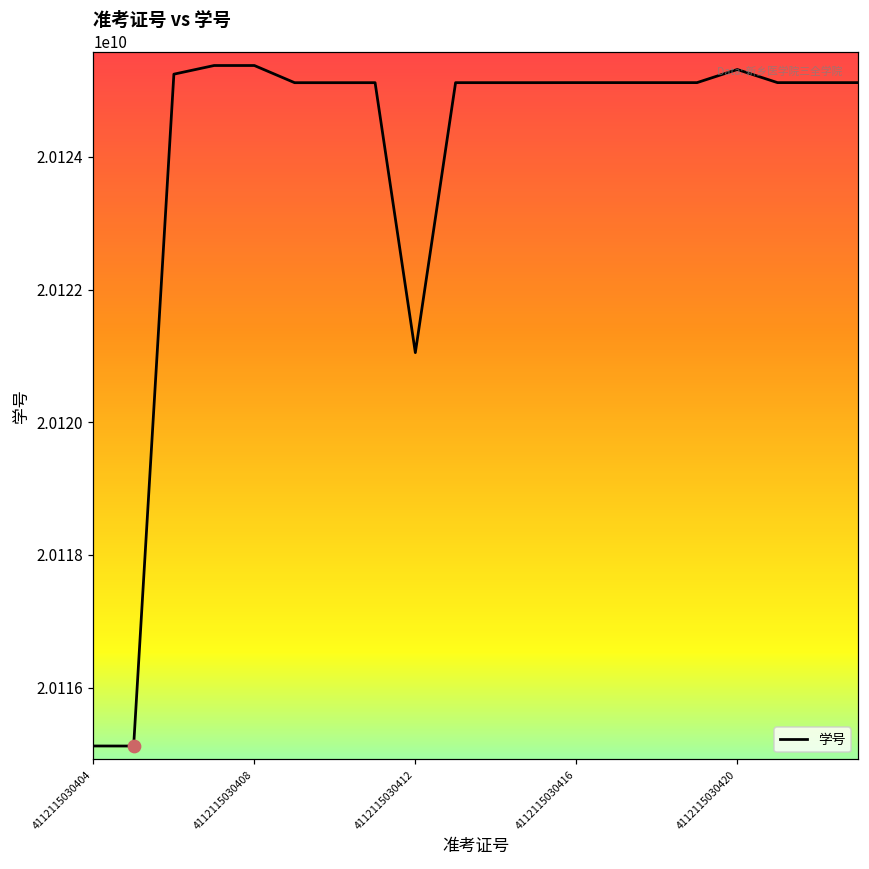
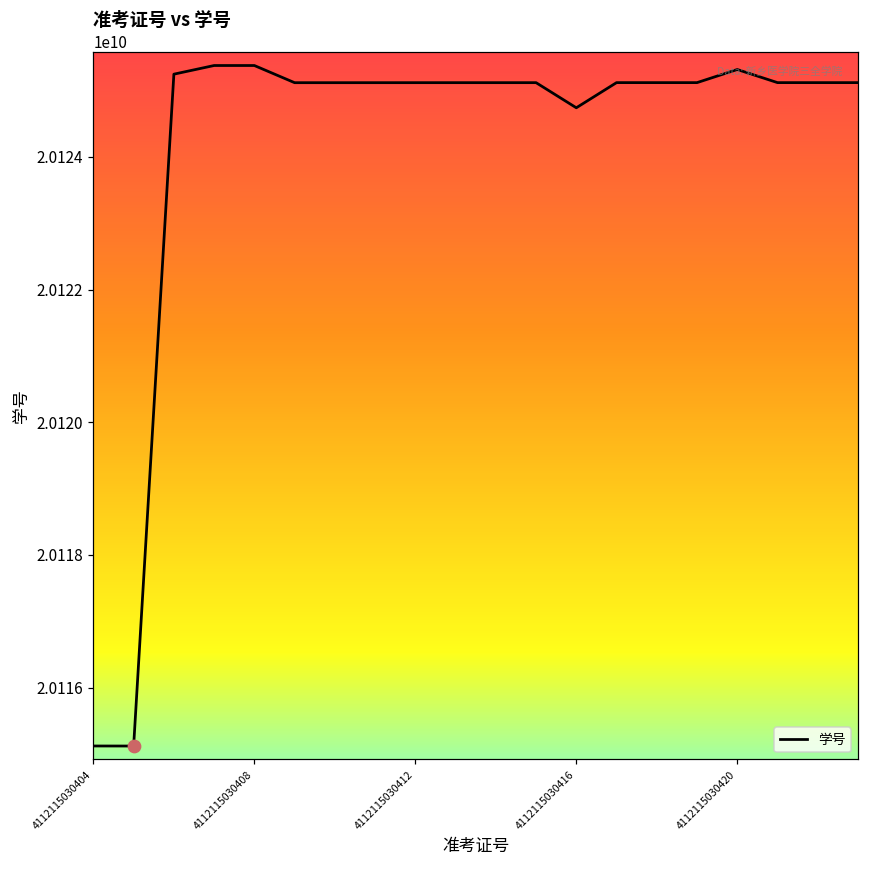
  {
    "学号": {
      "4112115030404": 20115100000,
      "4112115030408": 20125400000,
-     "4112115030412": 20121000000,
-     "4112115030416": 20125100000,
+     "4112115030412": 20125100000,
+     "4112115030416": 20124700000,
      "4112115030420": 20125300000
    }
  }
